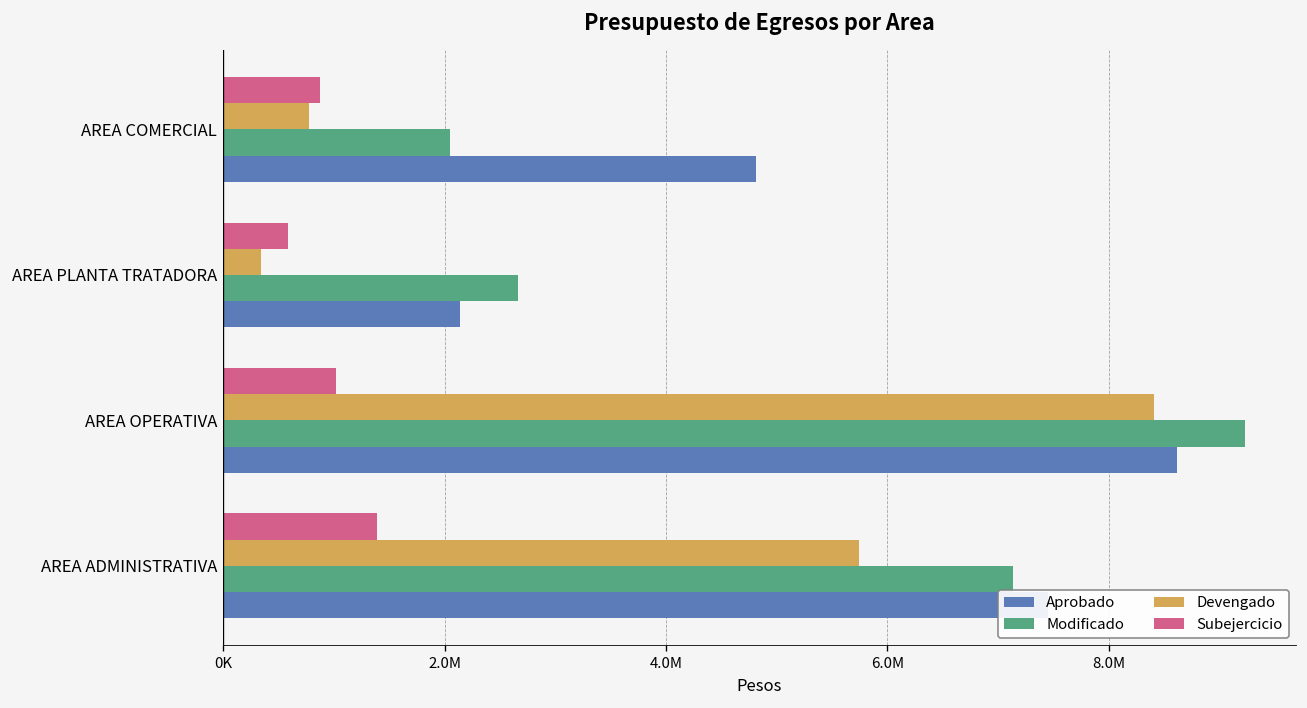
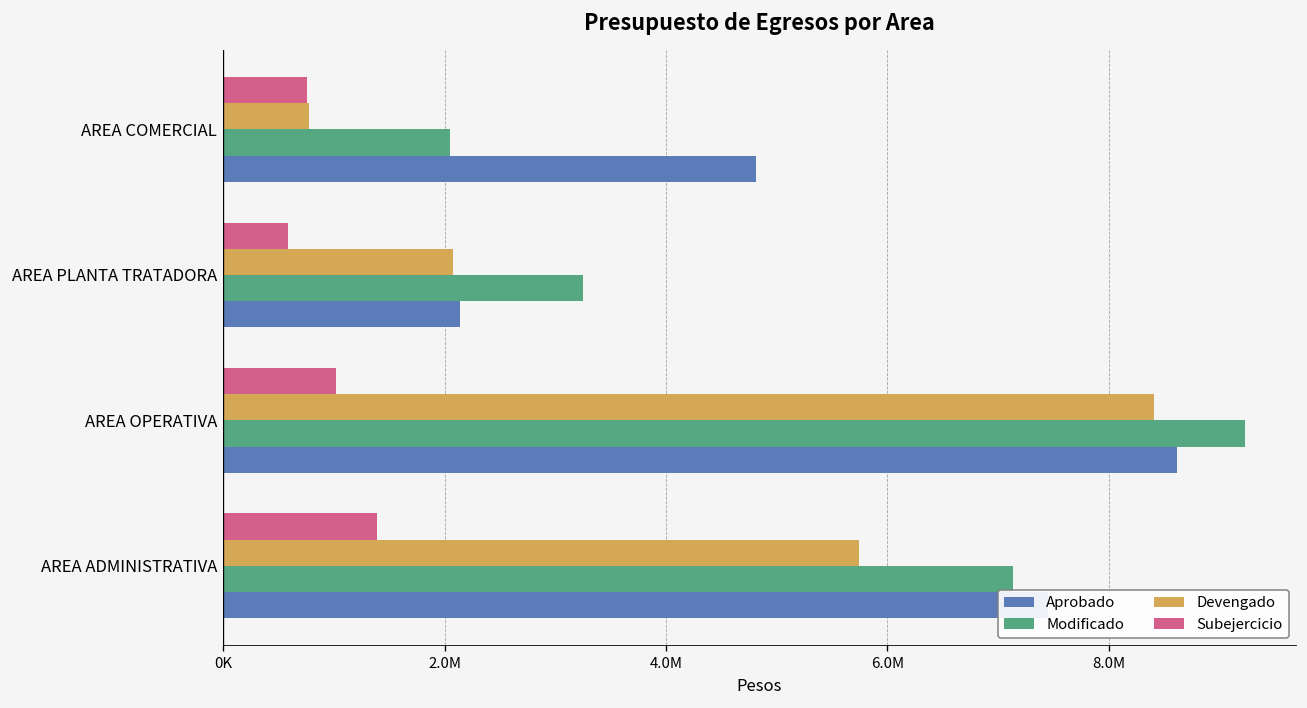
  {
    "Aprobado": {
      "AREA COMERCIAL": 4800000,
      "AREA PLANTA TRATADORA": 2100000,
      "AREA OPERATIVA": 8600000
    },
    "Modificado": {
      "AREA COMERCIAL": 2000000,
-     "AREA PLANTA TRATADORA": 2700000,
+     "AREA PLANTA TRATADORA": 3300000,
      "AREA OPERATIVA": 9200000,
      "AREA ADMINISTRATIVA": 7100000
    },
    "Devengado": {
      "AREA COMERCIAL": 800000,
-     "AREA PLANTA TRATADORA": 300000,
+     "AREA PLANTA TRATADORA": 2100000,
      "AREA OPERATIVA": 8400000,
      "AREA ADMINISTRATIVA": 5700000
    },
    "Subejercicio": {
-     "AREA COMERCIAL": 900000,
+     "AREA COMERCIAL": 800000,
      "AREA PLANTA TRATADORA": 600000,
      "AREA OPERATIVA": 1000000,
      "AREA ADMINISTRATIVA": 1400000
    }
  }
